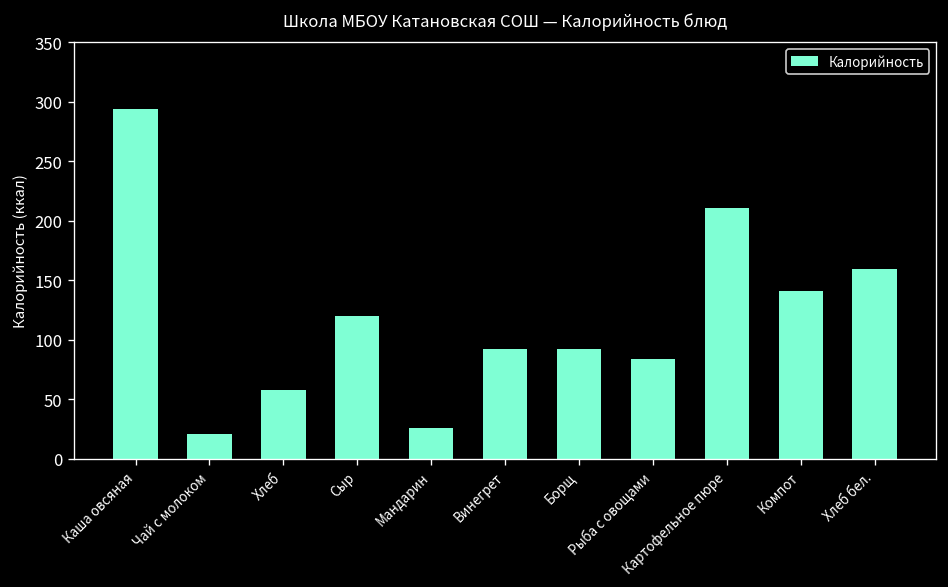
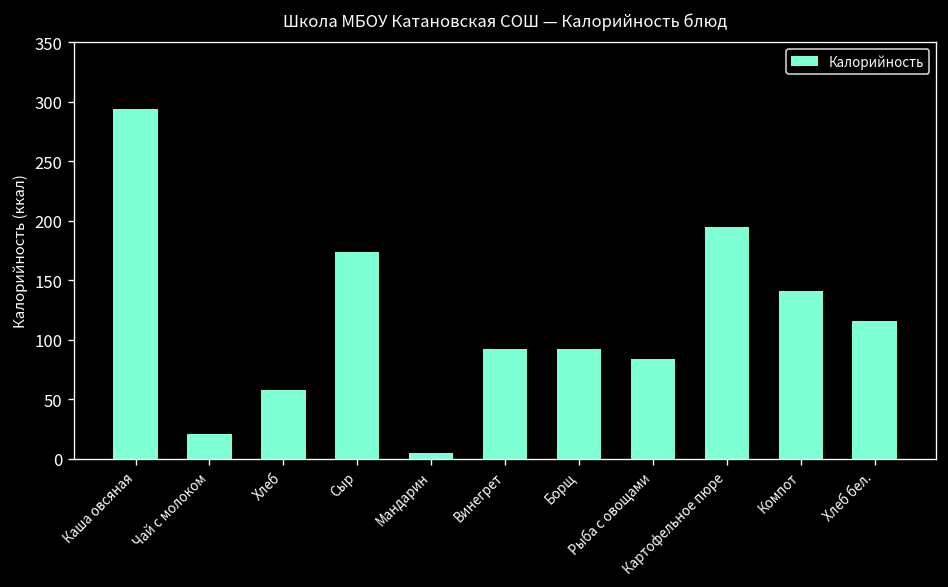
  {
    "Каша овсяная": 290,
    "Чай с молоком": 20,
    "Хлеб": 60,
-   "Сыр": 120,
-   "Мандарин": 30,
+   "Сыр": 170,
+   "Мандарин": 0,
    "Винегрет": 90,
    "Борщ": 90,
    "Рыба с овощами": 80,
-   "Картофельное пюре": 210,
+   "Картофельное пюре": 190,
    "Компот": 140,
-   "Хлеб бел.": 160
+   "Хлеб бел.": 120
  }
